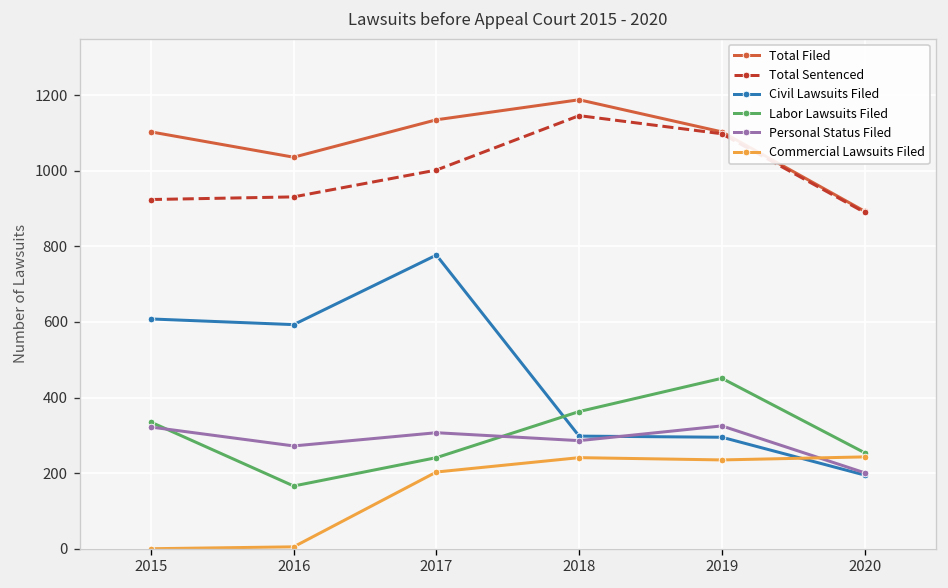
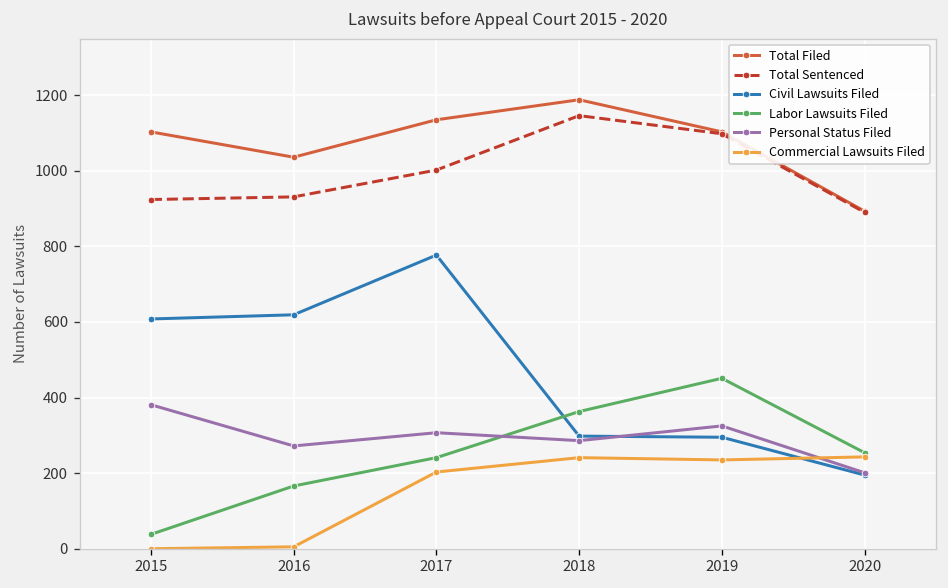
  {
    "Civil Lawsuits Filed": {
      "2015": 610,
-     "2016": 590,
+     "2016": 620,
      "2017": 780,
      "2018": 300,
      "2019": 300
    },
    "Labor Lawsuits Filed": {
-     "2015": 340,
+     "2015": 40,
      "2016": 170,
      "2017": 240,
      "2018": 360,
      "2019": 450,
      "2020": 250
    },
    "Personal Status Filed": {
-     "2015": 320,
+     "2015": 380,
      "2016": 270,
      "2017": 310,
      "2018": 290,
      "2019": 330
    },
    "Commercial Lawsuits Filed": {
      "2015": 0,
      "2016": 10,
      "2017": 200,
      "2018": 240,
      "2019": 240,
      "2020": 240
    }
  }
